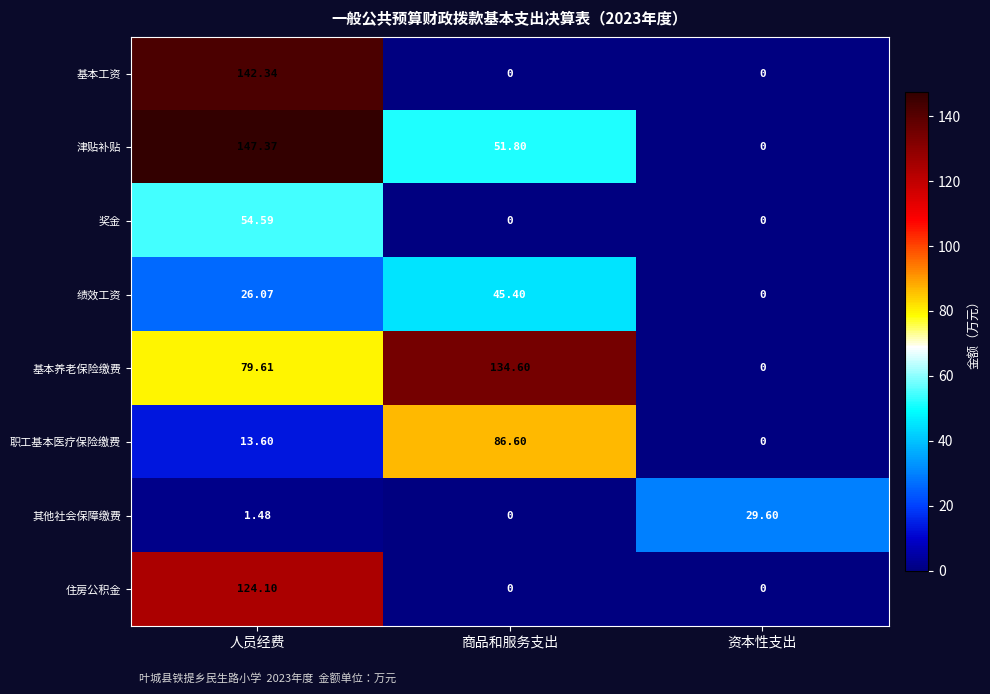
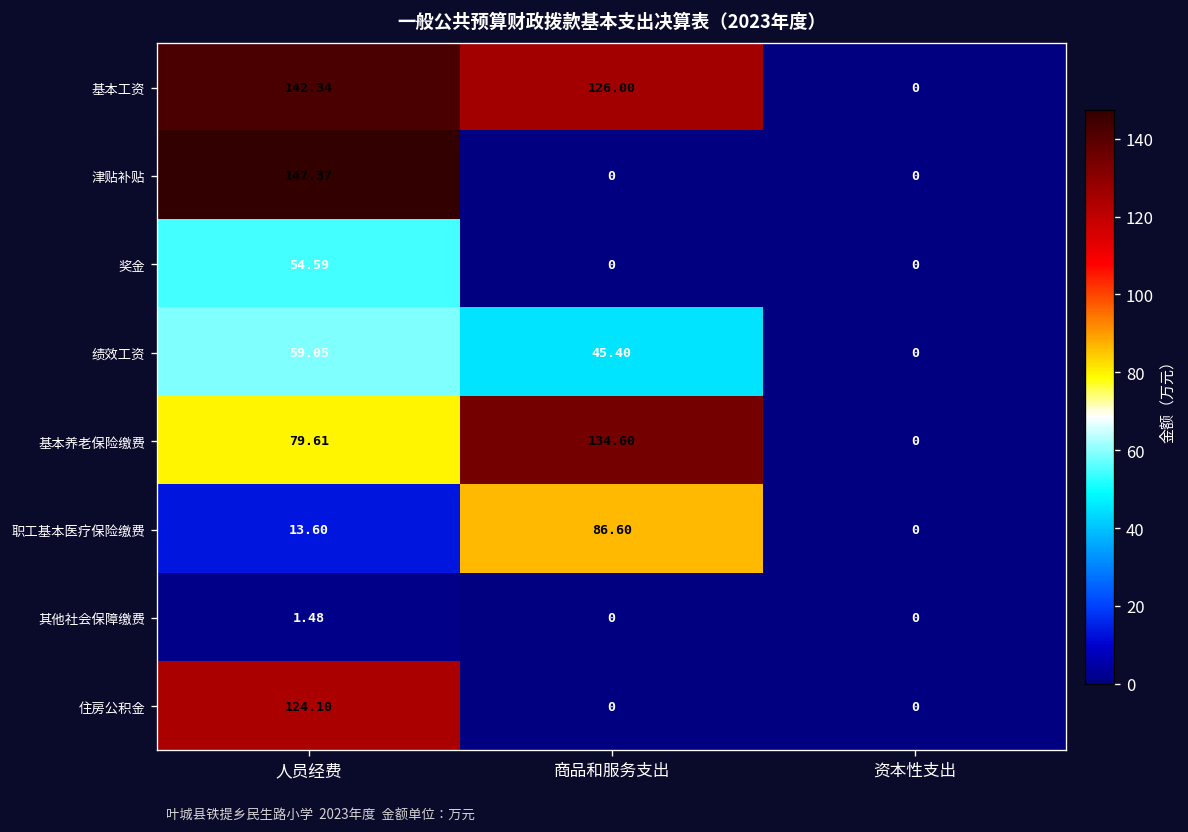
  {
    "基本工资": {
      "人员经费": 142.34,
-     "商品和服务支出": 0,
+     "商品和服务支出": 126.00,
      "资本性支出": 0
    },
    "津贴补贴": {
      "人员经费": 147.37,
-     "商品和服务支出": 51.80,
+     "商品和服务支出": 0,
      "资本性支出": 0
    },
    "奖金": {
      "人员经费": 54.59,
      "商品和服务支出": 0,
      "资本性支出": 0
    },
    "绩效工资": {
-     "人员经费": 26.07,
+     "人员经费": 59.05,
      "商品和服务支出": 45.40,
      "资本性支出": 0
    },
    "基本养老保险缴费": {
      "人员经费": 79.61,
      "商品和服务支出": 134.60,
      "资本性支出": 0
    },
    "职工基本医疗保险缴费": {
      "人员经费": 13.60,
      "商品和服务支出": 86.60,
      "资本性支出": 0
    },
    "其他社会保障缴费": {
      "人员经费": 1.48,
      "商品和服务支出": 0,
-     "资本性支出": 29.60
+     "资本性支出": 0
    },
    "住房公积金": {
      "人员经费": 124.10,
      "商品和服务支出": 0,
      "资本性支出": 0
    }
  }
